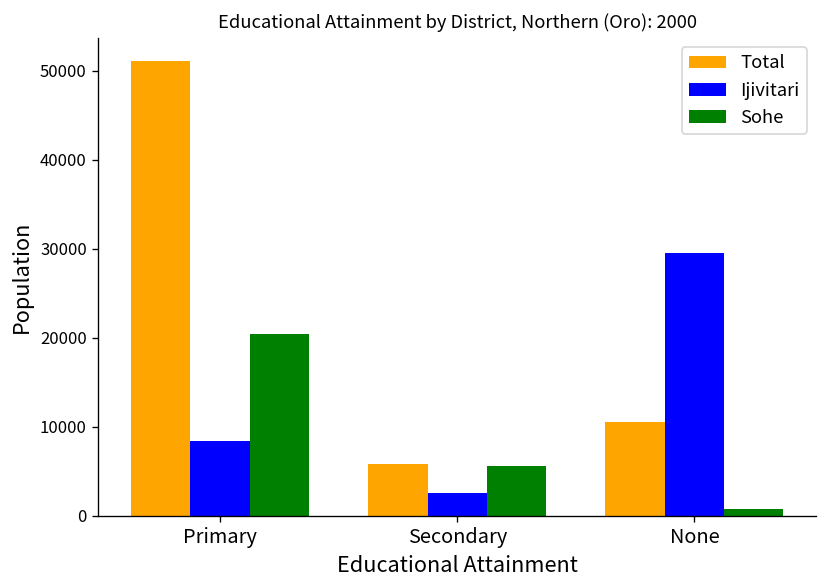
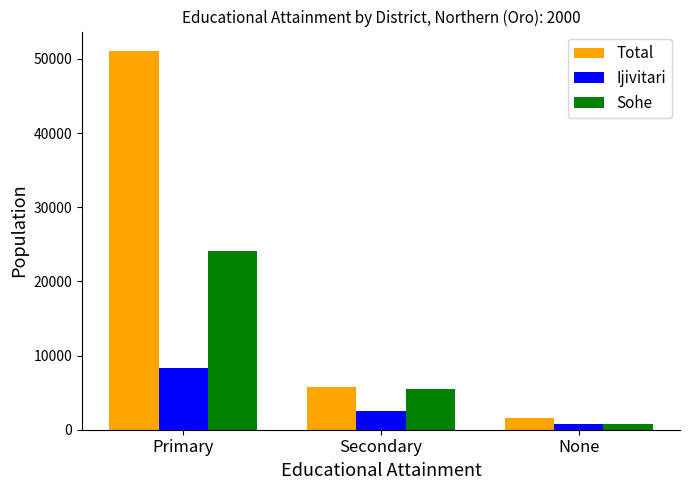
  {
    "Total": {
      "Primary": 51000,
      "Secondary": 6000,
-     "None": 11000
+     "None": 2000
    },
    "Ijivitari": {
      "Primary": 8000,
      "Secondary": 3000,
-     "None": 29000
+     "None": 1000
    },
    "Sohe": {
-     "Primary": 20000,
+     "Primary": 24000,
      "Secondary": 6000,
      "None": 1000
    }
  }
